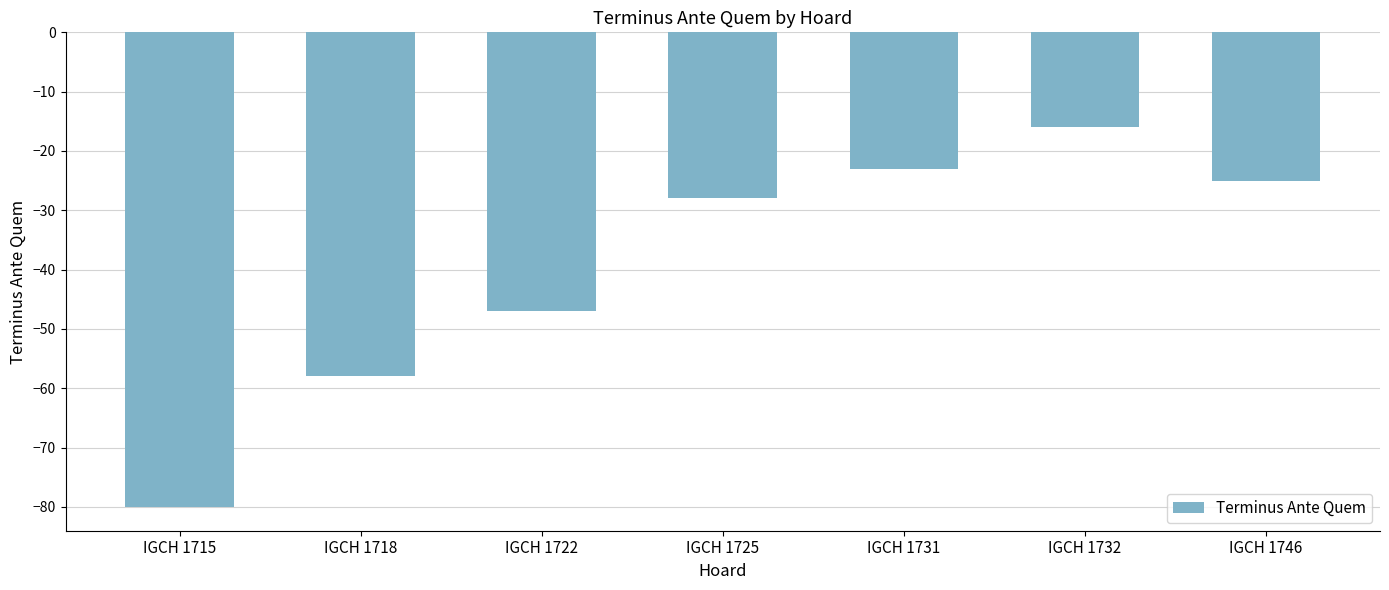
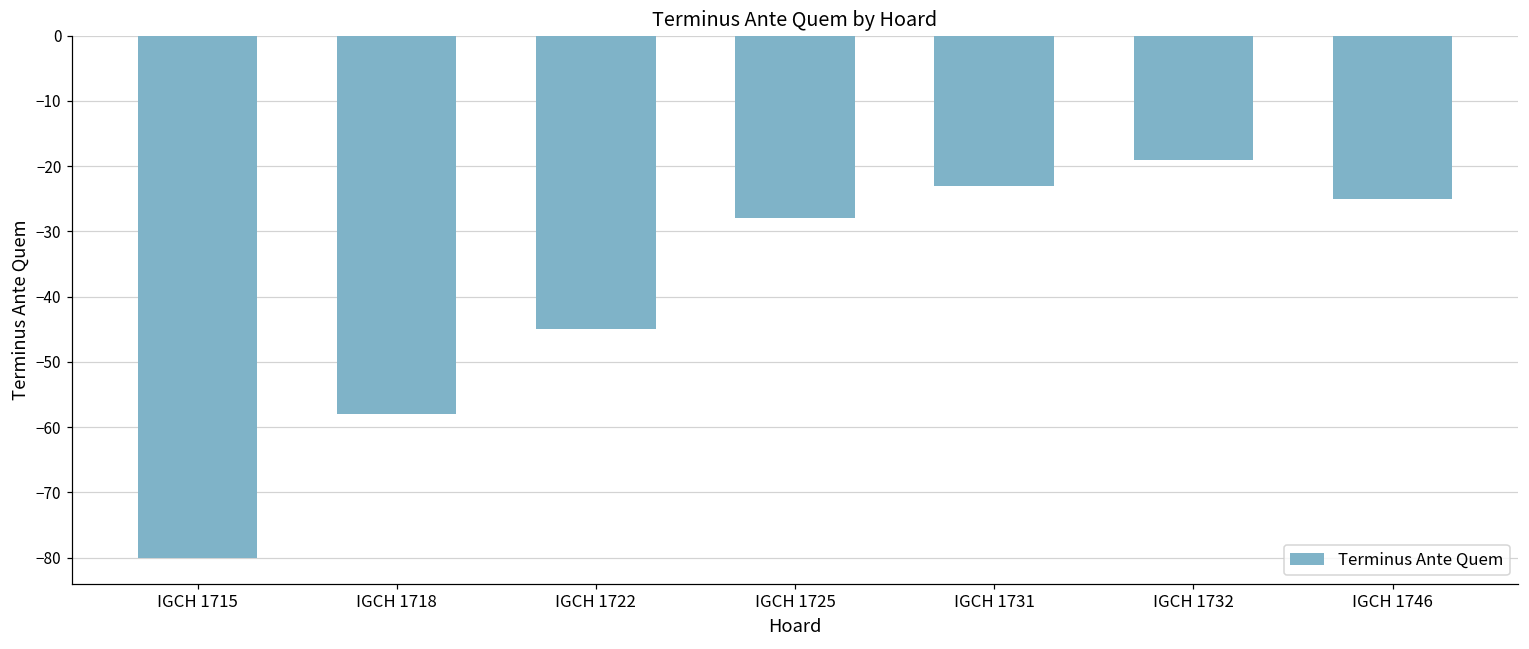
  {
    "IGCH 1715": -80,
    "IGCH 1718": -58,
-   "IGCH 1722": -47,
+   "IGCH 1722": -45,
    "IGCH 1725": -28,
    "IGCH 1731": -23,
-   "IGCH 1732": -16,
+   "IGCH 1732": -19,
    "IGCH 1746": -25
  }
